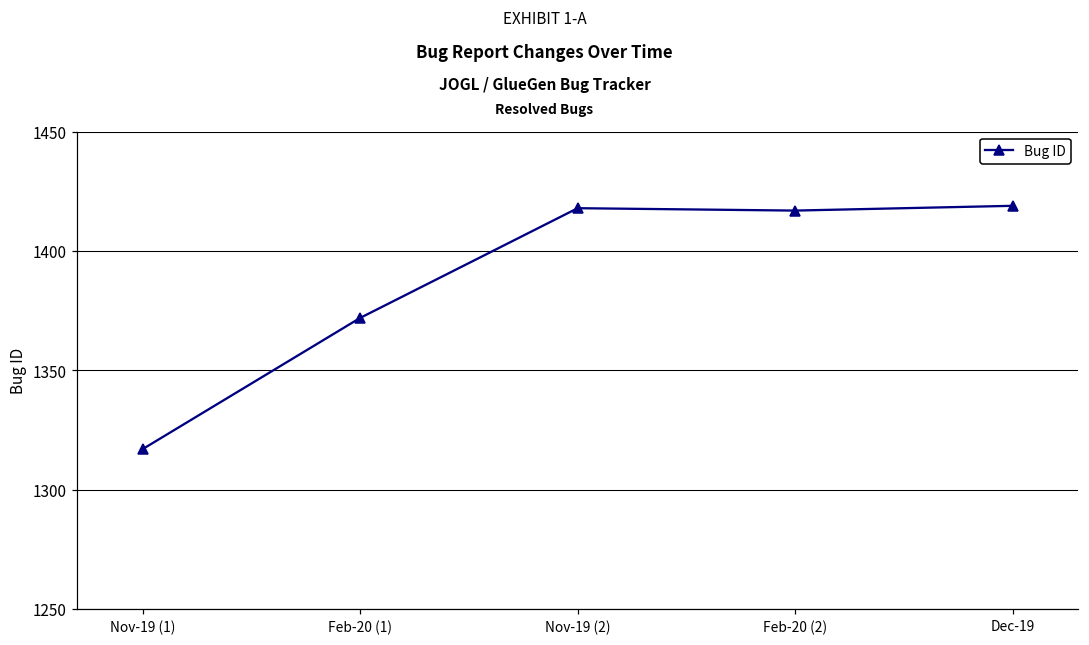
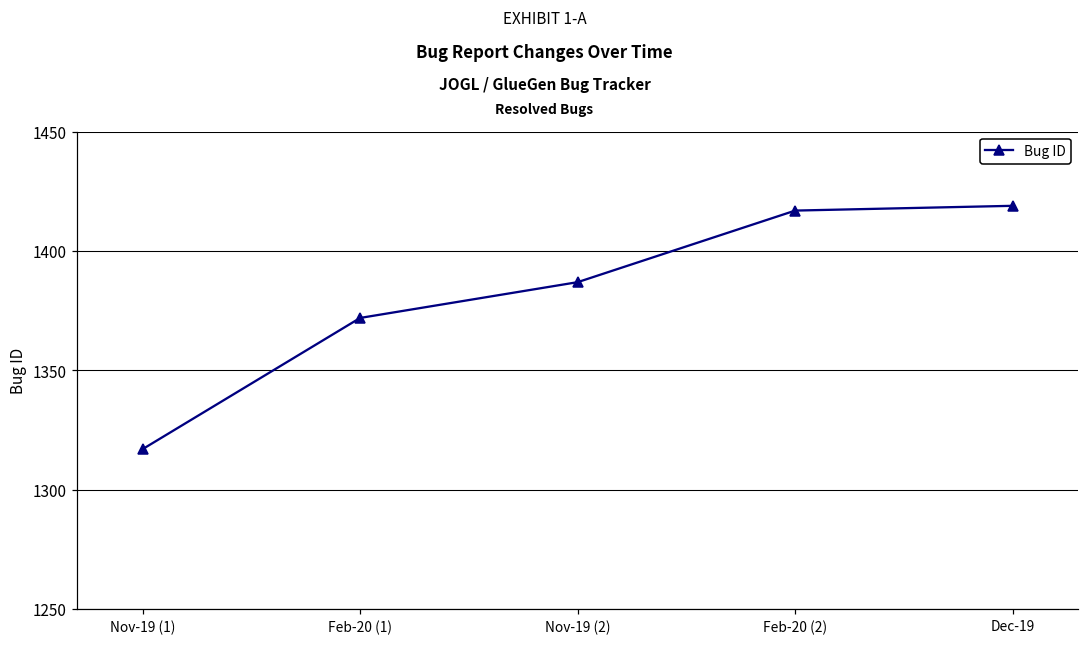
  {
    "Nov-19 (1)": 1317,
    "Feb-20 (1)": 1372,
-   "Nov-19 (2)": 1418,
+   "Nov-19 (2)": 1387,
    "Feb-20 (2)": 1417,
    "Dec-19": 1419
  }
